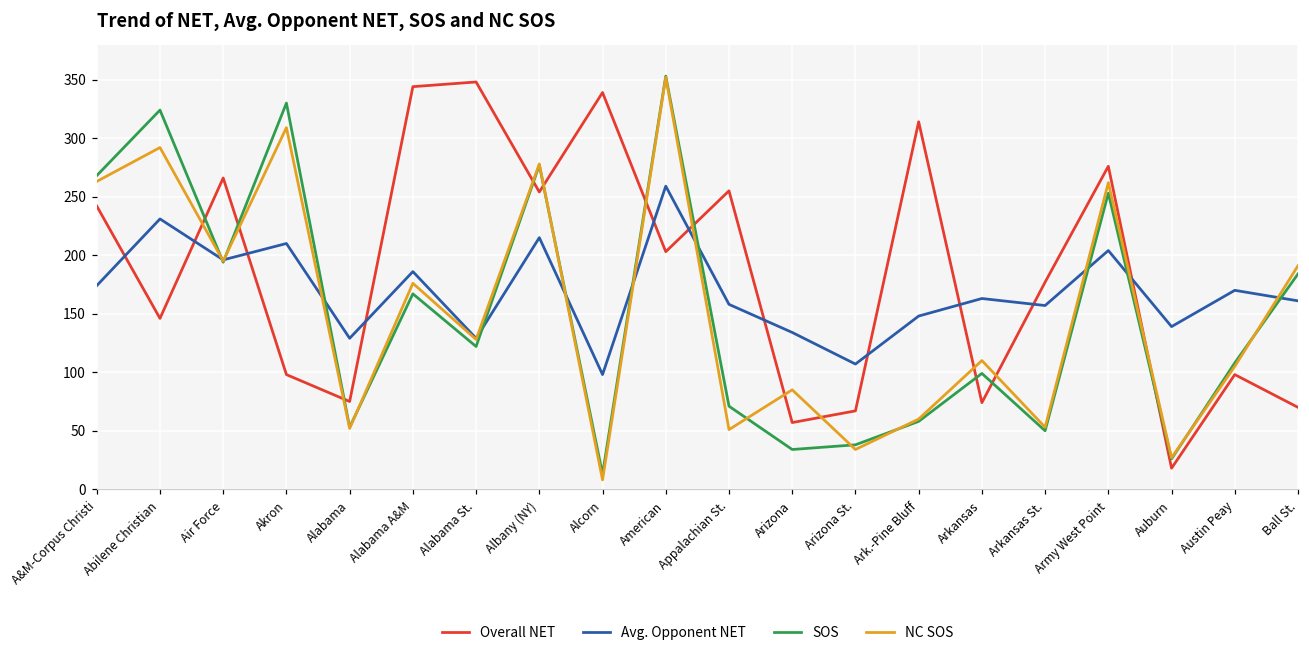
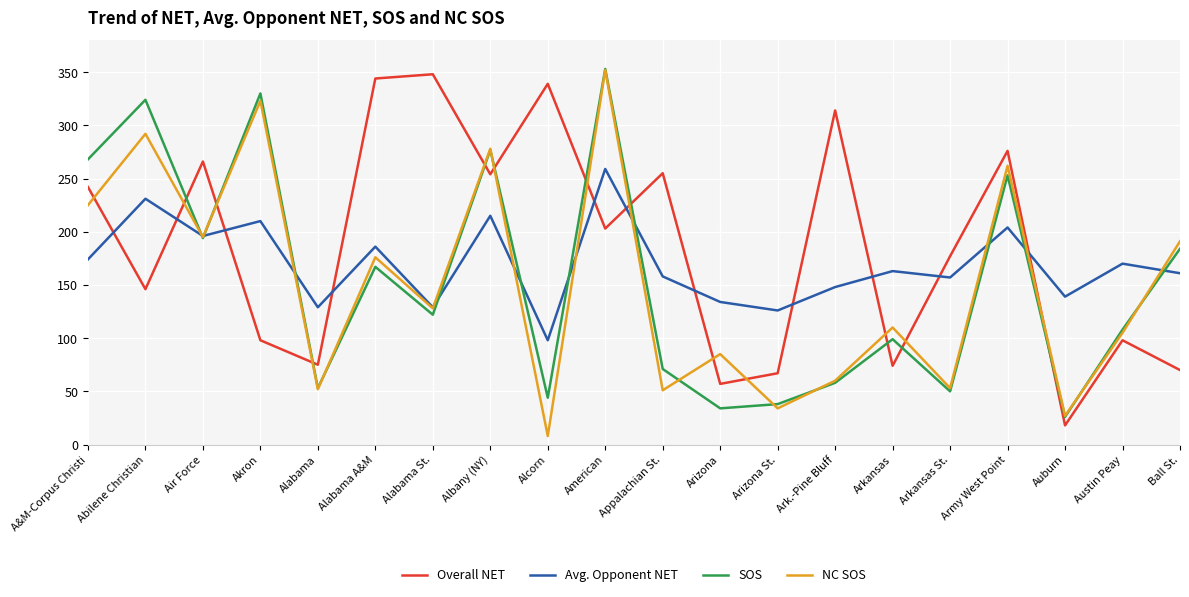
  {
    "Overall NET": {
      "A&M-Corpus Christi": 242,
      "Abilene Christian": 146,
      "Air Force": 266,
      "Akron": 98,
      "Alabama": 75,
      "Alabama A&M": 344,
      "Alabama St.": 348,
      "Albany (NY)": 254,
      "Alcorn": 339,
      "American": 203,
      "Appalachian St.": 255,
      "Arizona": 57,
      "Arizona St.": 67,
      "Ark.-Pine Bluff": 314,
      "Arkansas": 74,
      "Arkansas St.": 177,
      "Army West Point": 276,
      "Auburn": 18,
      "Austin Peay": 98,
      "Ball St.": 70
    },
    "Avg. Opponent NET": {
      "A&M-Corpus Christi": 174,
      "Abilene Christian": 231,
      "Akron": 210,
      "Alabama": 129,
      "Alabama A&M": 186,
      "Albany (NY)": 215,
      "Alcorn": 98,
      "American": 259,
      "Appalachian St.": 158,
      "Arizona": 134,
-     "Arizona St.": 107,
+     "Arizona St.": 126,
      "Ark.-Pine Bluff": 148,
      "Arkansas": 163,
      "Arkansas St.": 157,
      "Army West Point": 204,
      "Auburn": 139,
      "Austin Peay": 170,
      "Ball St.": 161
    },
    "SOS": {
      "A&M-Corpus Christi": 268,
      "Abilene Christian": 324,
      "Akron": 330,
      "Alabama A&M": 167,
      "Alabama St.": 122,
-     "Alcorn": 13,
+     "Alcorn": 44,
      "Appalachian St.": 71,
      "Arizona": 34,
      "Arizona St.": 38,
      "Arkansas": 99,
      "Arkansas St.": 50,
      "Army West Point": 253,
      "Austin Peay": 108,
      "Ball St.": 184
    },
    "NC SOS": {
-     "A&M-Corpus Christi": 263,
+     "A&M-Corpus Christi": 225,
      "Abilene Christian": 292,
-     "Akron": 309,
+     "Akron": 323,
      "Alabama A&M": 176,
      "Alcorn": 8,
      "Appalachian St.": 51,
      "Arizona": 85,
      "Arizona St.": 34,
      "Arkansas": 110,
      "Arkansas St.": 53,
      "Army West Point": 262,
      "Austin Peay": 105,
      "Ball St.": 191
    }
  }
